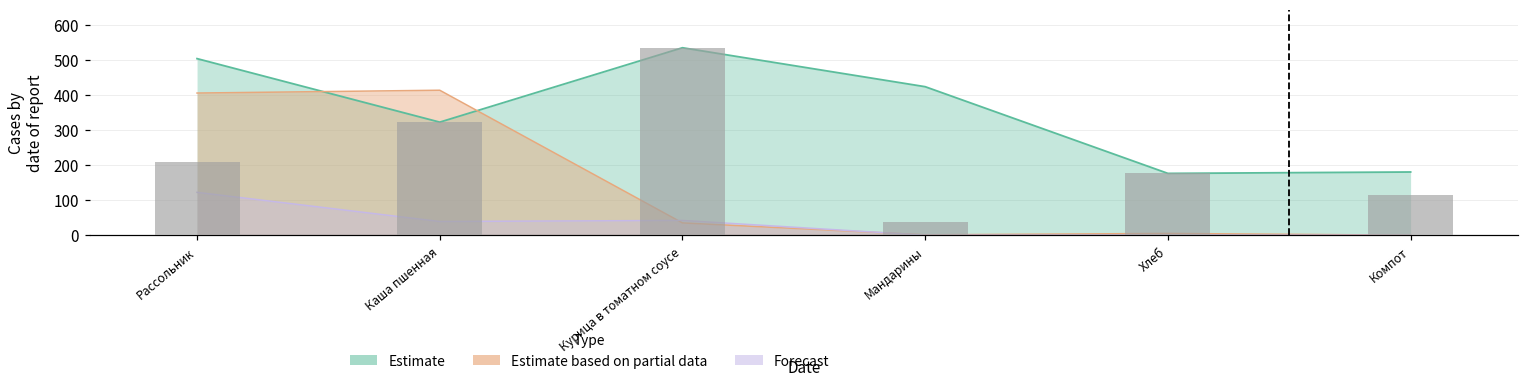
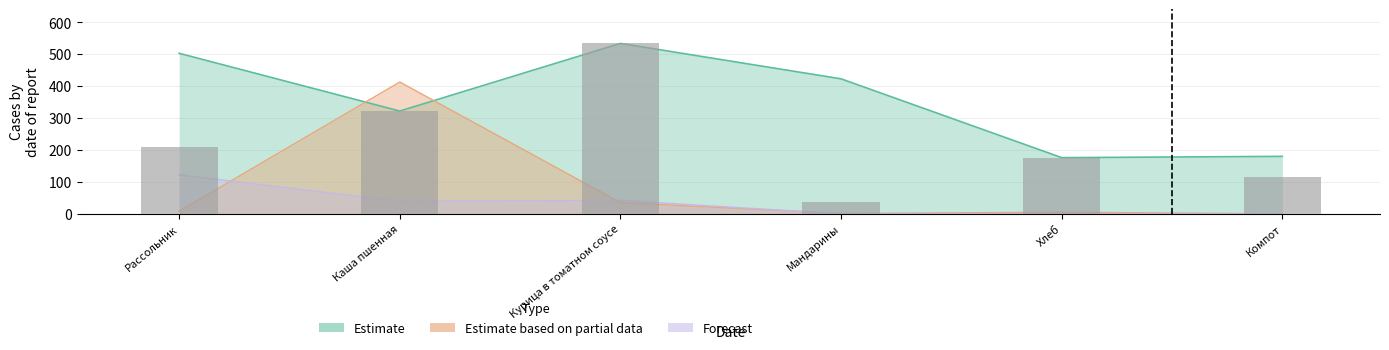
  {
    "Estimate": {
      "Рассольник": 500,
      "Каша пшенная": 320,
      "Курица в томатном соусе": 530,
      "Мандарины": 420,
      "Хлеб": 180,
      "Компот": 180
    },
    "Estimate based on partial data": {
-     "Рассольник": 410,
+     "Рассольник": 10,
      "Каша пшенная": 410
    },
    "Forecast": {
      "Рассольник": 120,
      "Каша пшенная": 40
    }
  }
